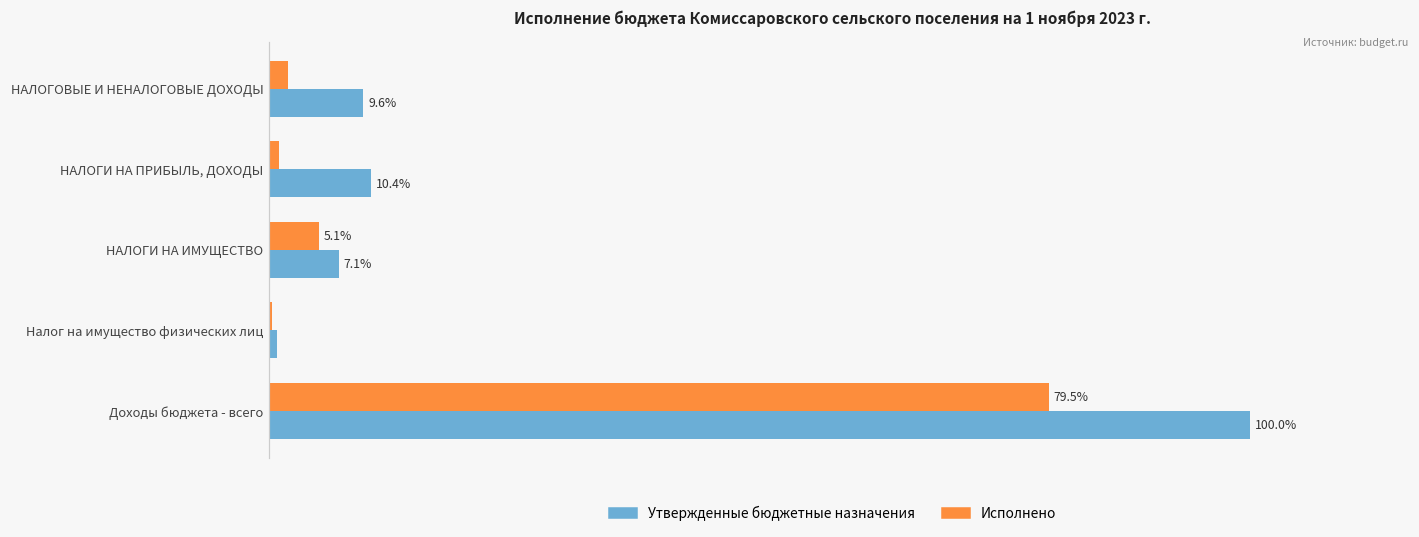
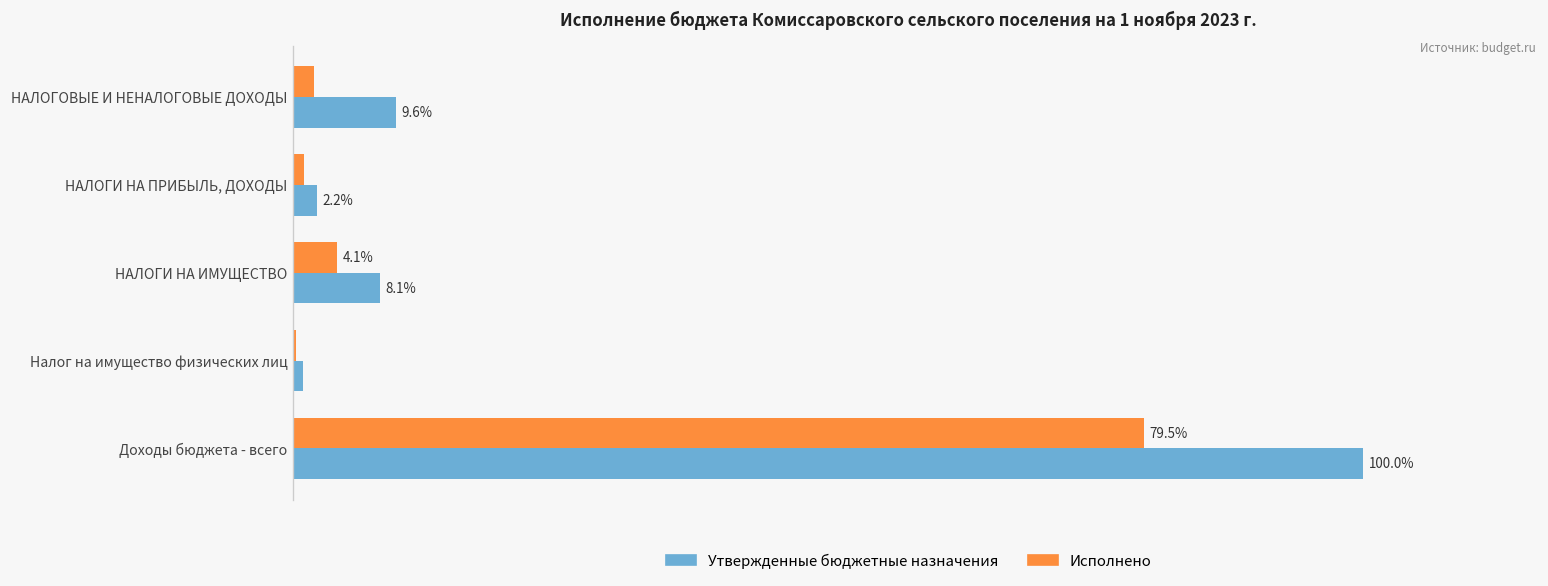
  {
    "Утвержденные бюджетные назначения": {
      "НАЛОГОВЫЕ И НЕНАЛОГОВЫЕ ДОХОДЫ": "9.6%",
-     "НАЛОГИ НА ПРИБЫЛЬ, ДОХОДЫ": "10.4%",
-     "НАЛОГИ НА ИМУЩЕСТВО": "7.1%",
+     "НАЛОГИ НА ПРИБЫЛЬ, ДОХОДЫ": "2.2%",
+     "НАЛОГИ НА ИМУЩЕСТВО": "8.1%",
      "Доходы бюджета - всего": "100.0%"
    },
    "Исполнено": {
-     "НАЛОГИ НА ИМУЩЕСТВО": "5.1%",
+     "НАЛОГИ НА ИМУЩЕСТВО": "4.1%",
      "Доходы бюджета - всего": "79.5%"
    }
  }
